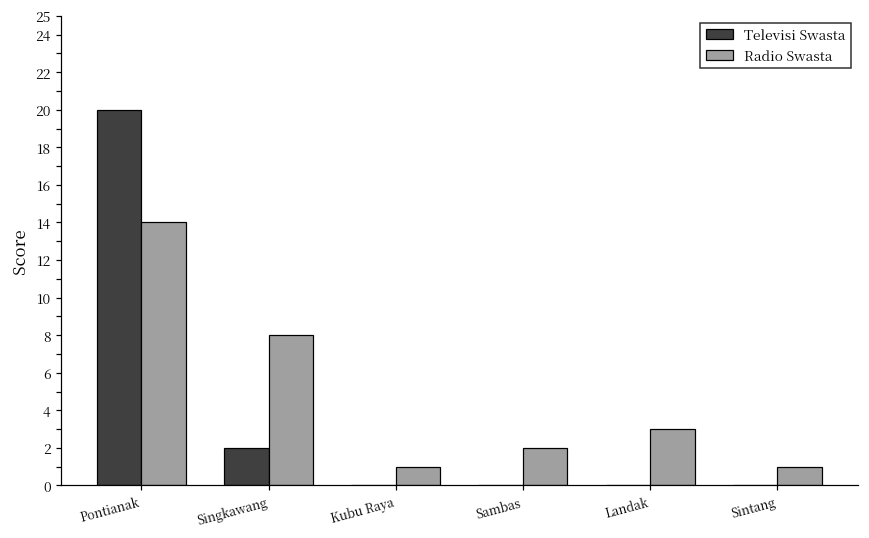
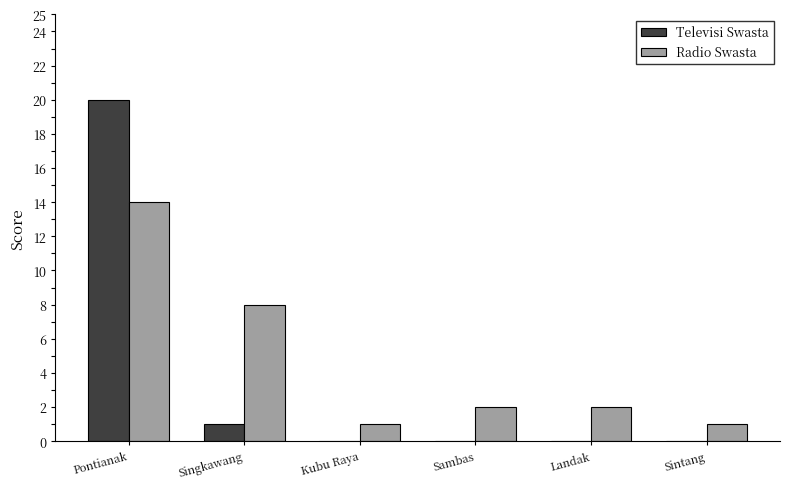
  {
    "Televisi Swasta": {
      "Pontianak": 20,
-     "Singkawang": 2,
+     "Singkawang": 1,
      "Kubu Raya": 0,
      "Sambas": 0,
      "Landak": 0,
      "Sintang": 0
    },
    "Radio Swasta": {
      "Pontianak": 14,
      "Singkawang": 8,
      "Kubu Raya": 1,
      "Sambas": 2,
-     "Landak": 3,
+     "Landak": 2,
      "Sintang": 1
    }
  }
